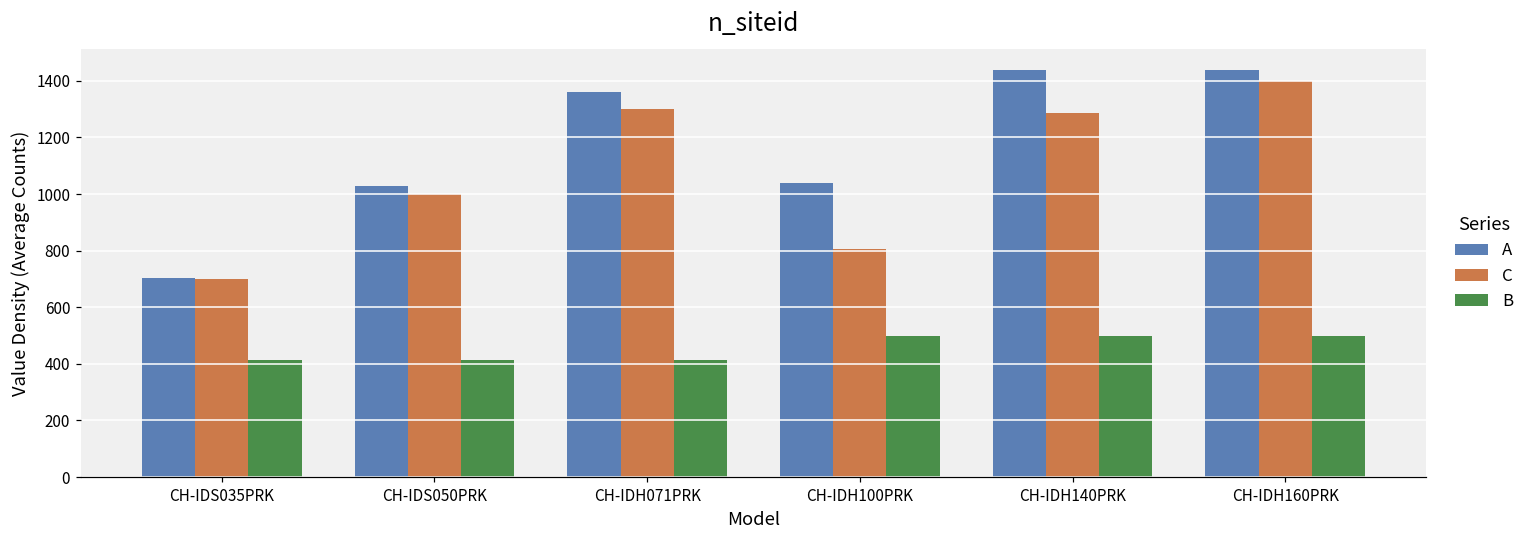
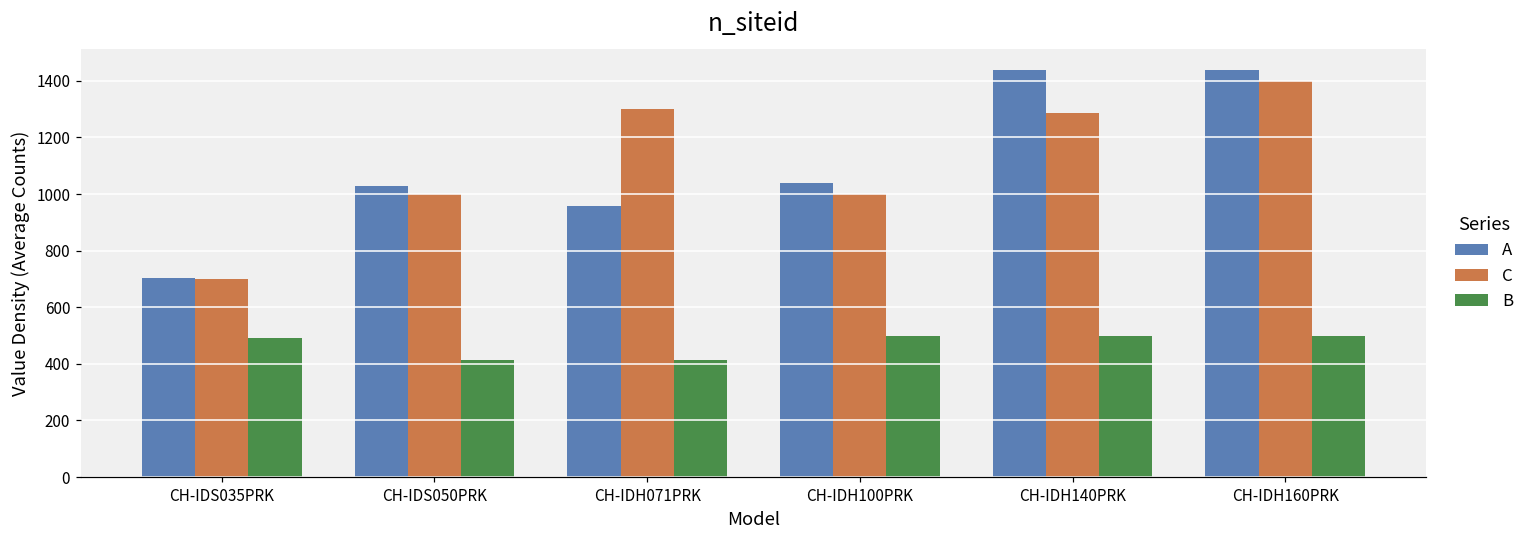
  {
    "A": {
      "CH-IDS035PRK": 700,
      "CH-IDS050PRK": 1030,
-     "CH-IDH071PRK": 1360,
+     "CH-IDH071PRK": 960,
      "CH-IDH100PRK": 1040,
      "CH-IDH140PRK": 1440,
      "CH-IDH160PRK": 1440
    },
    "C": {
      "CH-IDS035PRK": 700,
      "CH-IDS050PRK": 1000,
      "CH-IDH071PRK": 1300,
-     "CH-IDH100PRK": 810,
+     "CH-IDH100PRK": 1000,
      "CH-IDH140PRK": 1290,
      "CH-IDH160PRK": 1400
    },
    "B": {
-     "CH-IDS035PRK": 420,
+     "CH-IDS035PRK": 490,
      "CH-IDS050PRK": 420,
      "CH-IDH071PRK": 420,
      "CH-IDH100PRK": 500,
      "CH-IDH140PRK": 500,
      "CH-IDH160PRK": 500
    }
  }
